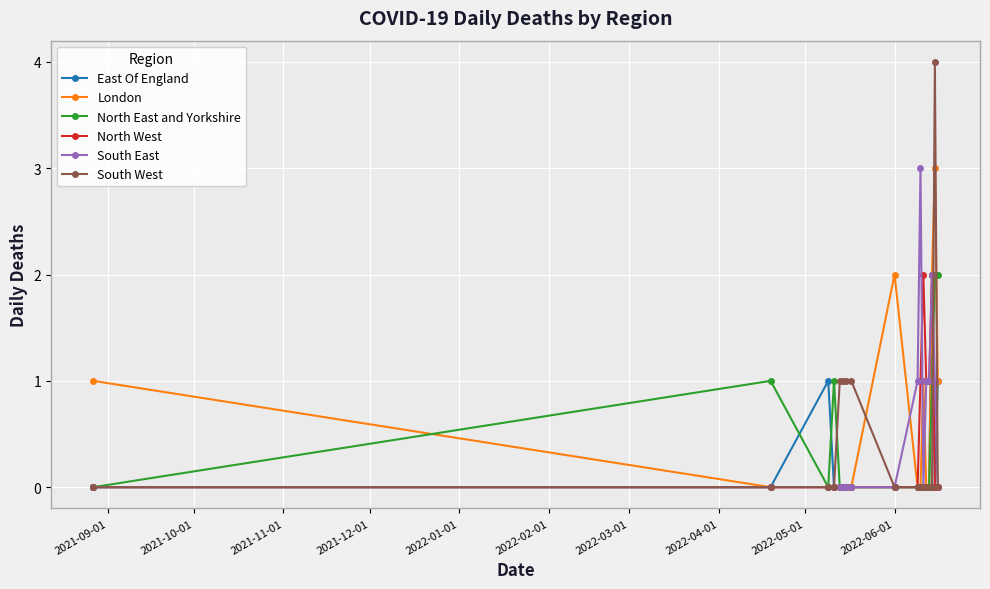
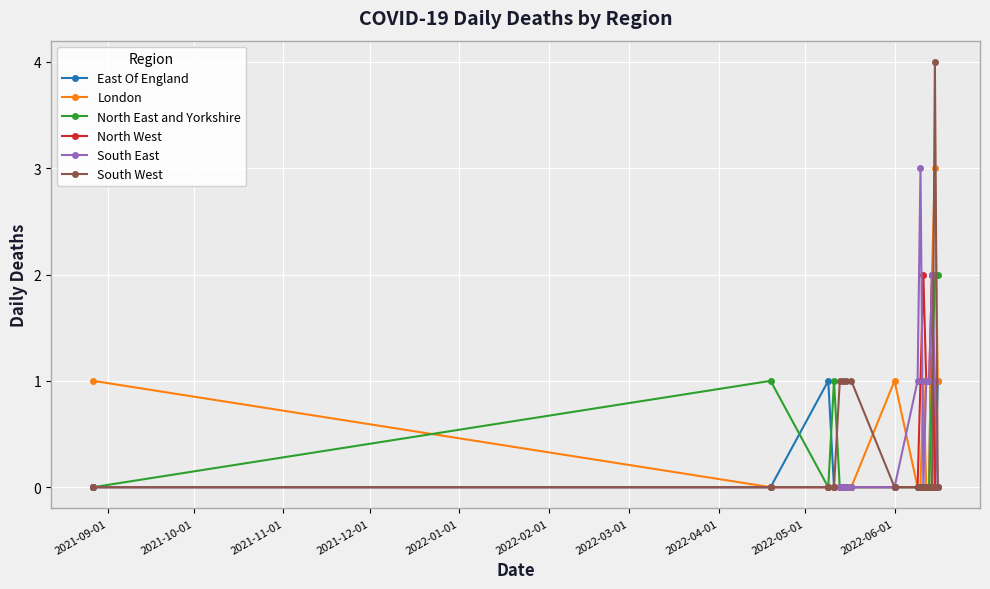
  {
    "London": {
-     "2022-06-01": 2
+     "2022-06-01": 1
    }
  }
